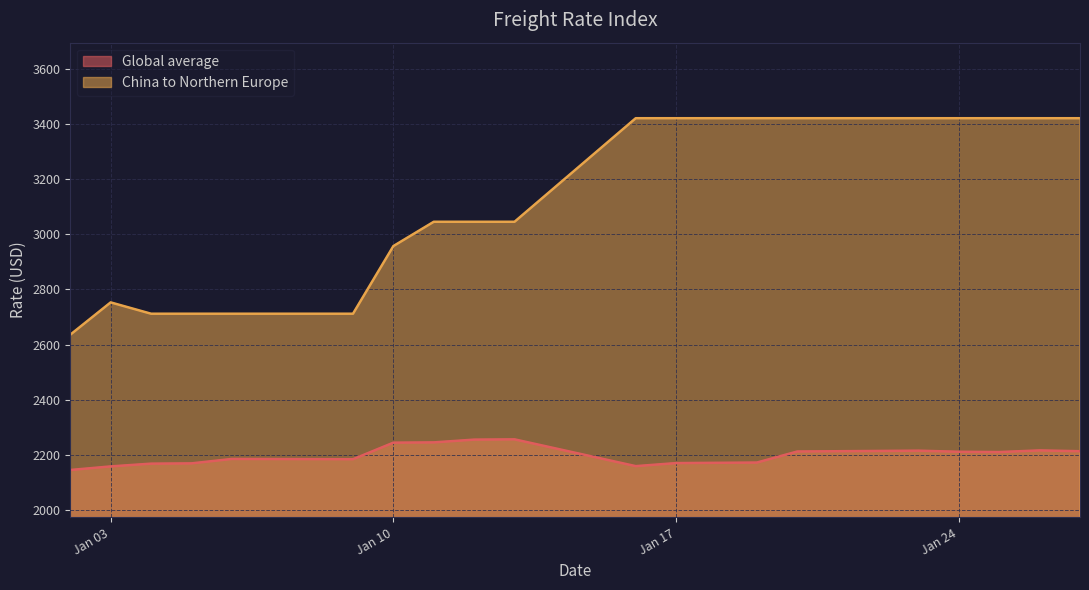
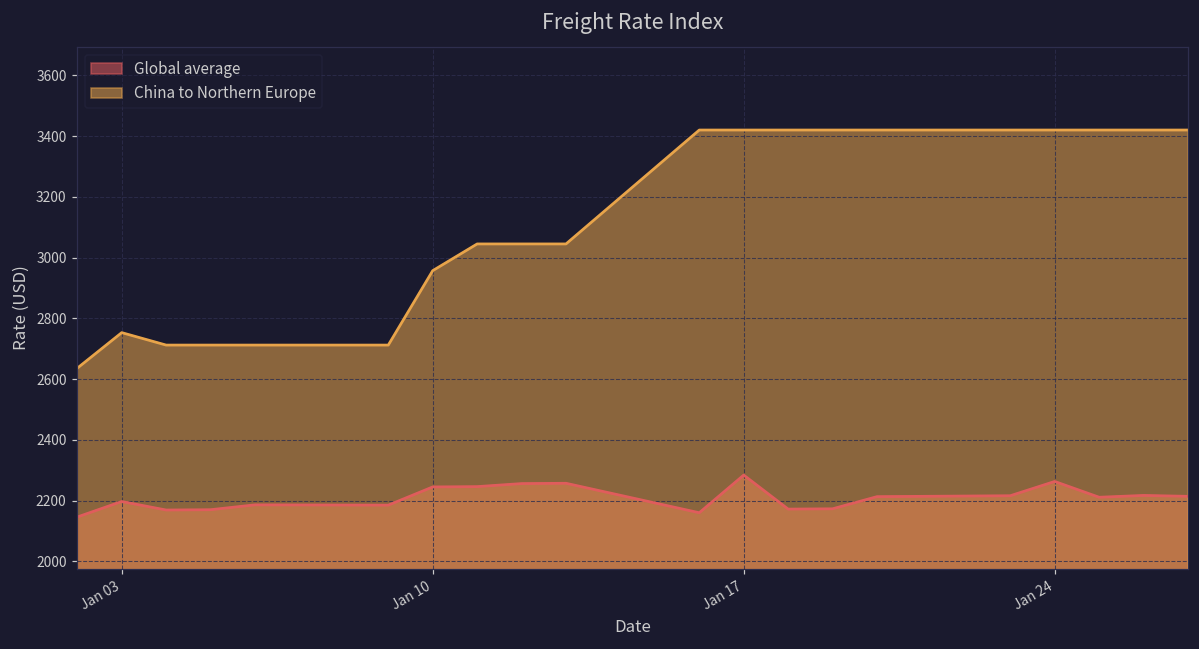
  {
    "Global average": {
-     "Jan 03": 2160,
+     "Jan 03": 2200,
      "Jan 10": 2250,
-     "Jan 17": 2170,
-     "Jan 24": 2210
+     "Jan 17": 2280,
+     "Jan 24": 2260
    },
    "China to Northern Europe": {
      "Jan 03": 2750,
      "Jan 10": 2960,
      "Jan 17": 3420,
      "Jan 24": 3420
    }
  }
